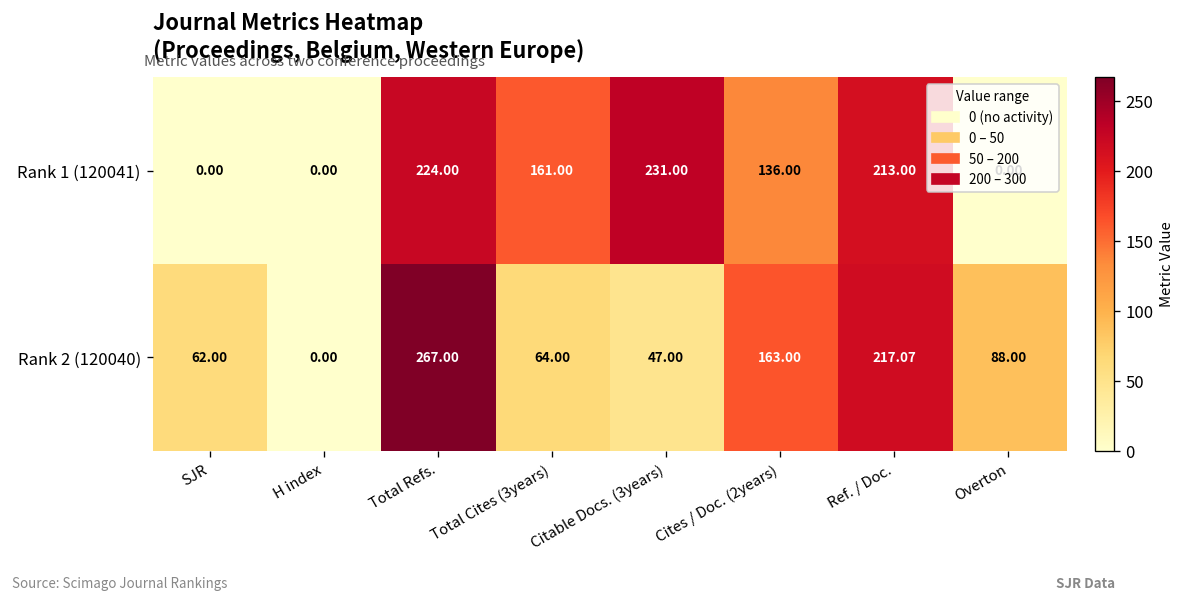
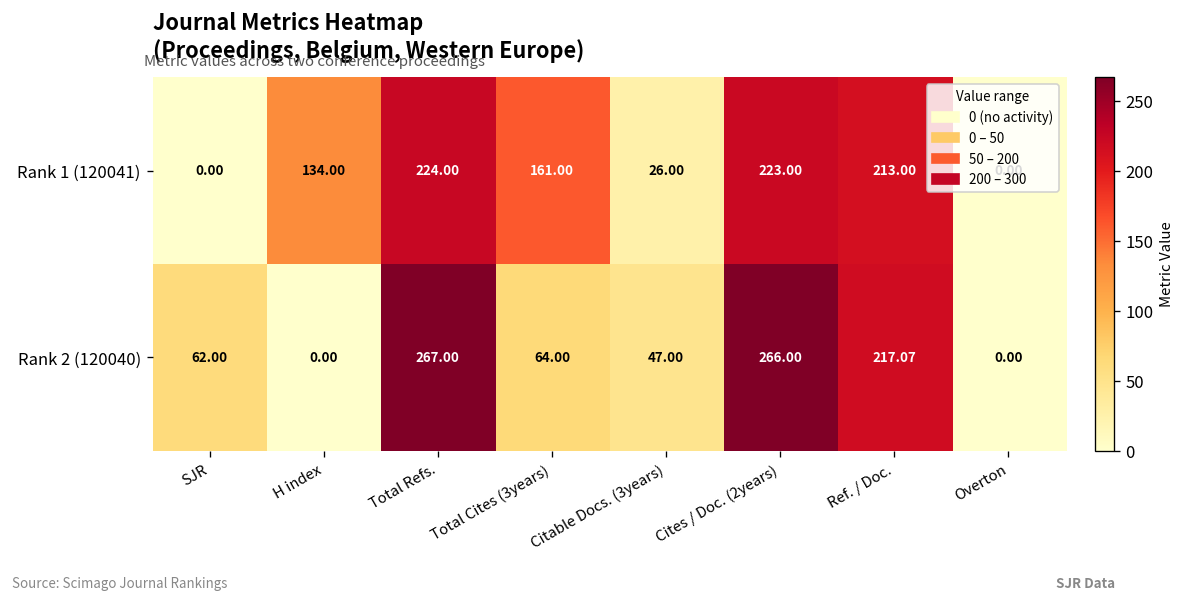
  {
    "Rank 1 (120041)": {
      "SJR": 0.00,
-     "H index": 0.00,
+     "H index": 134.00,
      "Total Refs.": 224.00,
      "Total Cites (3years)": 161.00,
-     "Citable Docs. (3years)": 231.00,
-     "Cites / Doc. (2years)": 136.00,
+     "Citable Docs. (3years)": 26.00,
+     "Cites / Doc. (2years)": 223.00,
      "Ref. / Doc.": 213.00
    },
    "Rank 2 (120040)": {
      "SJR": 62.00,
      "H index": 0.00,
      "Total Refs.": 267.00,
      "Total Cites (3years)": 64.00,
      "Citable Docs. (3years)": 47.00,
-     "Cites / Doc. (2years)": 163.00,
+     "Cites / Doc. (2years)": 266.00,
      "Ref. / Doc.": 217.07,
-     "Overton": 88.00
+     "Overton": 0.00
    }
  }
